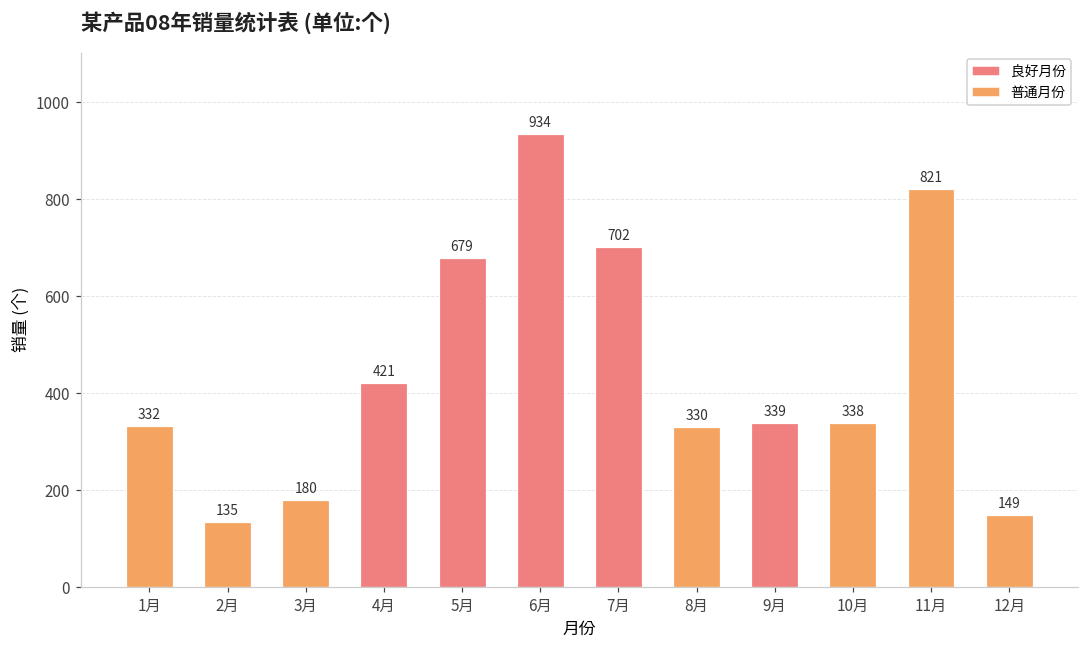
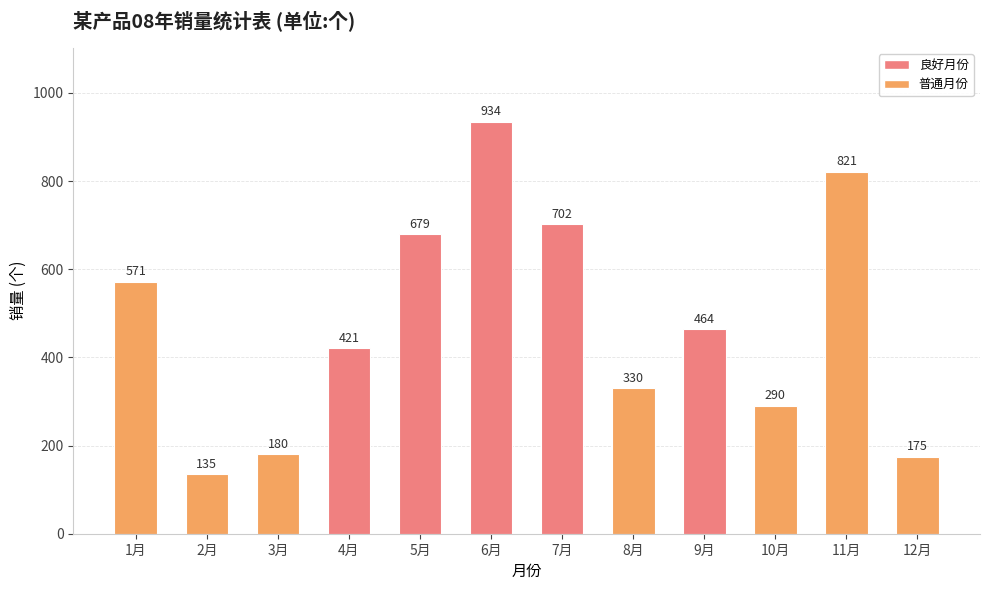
  {
-   "1月": 332,
+   "1月": 571,
    "2月": 135,
    "3月": 180,
    "4月": 421,
    "5月": 679,
    "6月": 934,
    "7月": 702,
    "8月": 330,
-   "9月": 339,
-   "10月": 338,
+   "9月": 464,
+   "10月": 290,
    "11月": 821,
-   "12月": 149
+   "12月": 175
  }
